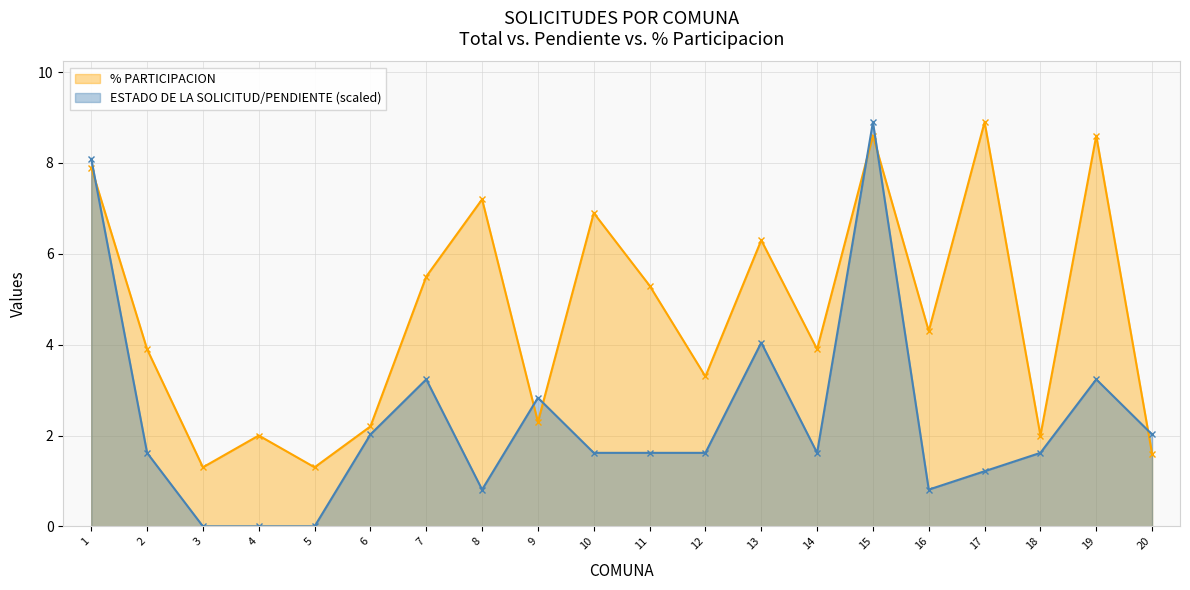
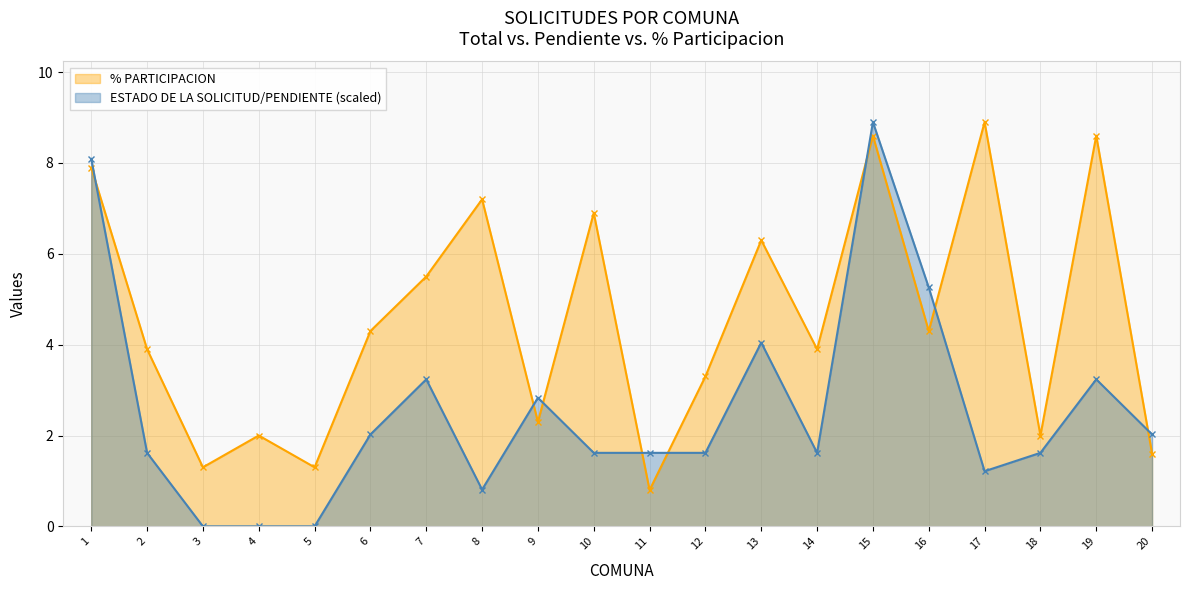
  {
    "% PARTICIPACION": {
      "1": 7.9,
      "2": 3.9,
      "3": 1.3,
      "4": 2.0,
      "5": 1.3,
-     "6": 2.2,
+     "6": 4.3,
      "7": 5.5,
      "8": 7.2,
      "9": 2.3,
      "10": 6.9,
-     "11": 5.3,
+     "11": 0.8,
      "12": 3.3,
      "13": 6.3,
      "14": 3.9,
      "15": 8.6,
      "16": 4.3,
      "17": 8.9,
      "18": 2.0,
      "19": 8.6,
      "20": 1.6
    },
    "ESTADO DE LA SOLICITUD/PENDIENTE (scaled)": {
      "1": 8.1,
      "2": 1.6,
      "3": 0.0,
      "4": 0.0,
      "5": 0.0,
      "6": 2.0,
      "7": 3.2,
      "8": 0.8,
      "9": 2.8,
      "10": 1.6,
      "11": 1.6,
      "12": 1.6,
      "13": 4.0,
      "14": 1.6,
      "15": 8.9,
-     "16": 0.8,
+     "16": 5.3,
      "17": 1.2,
      "18": 1.6,
      "19": 3.2,
      "20": 2.0
    }
  }
